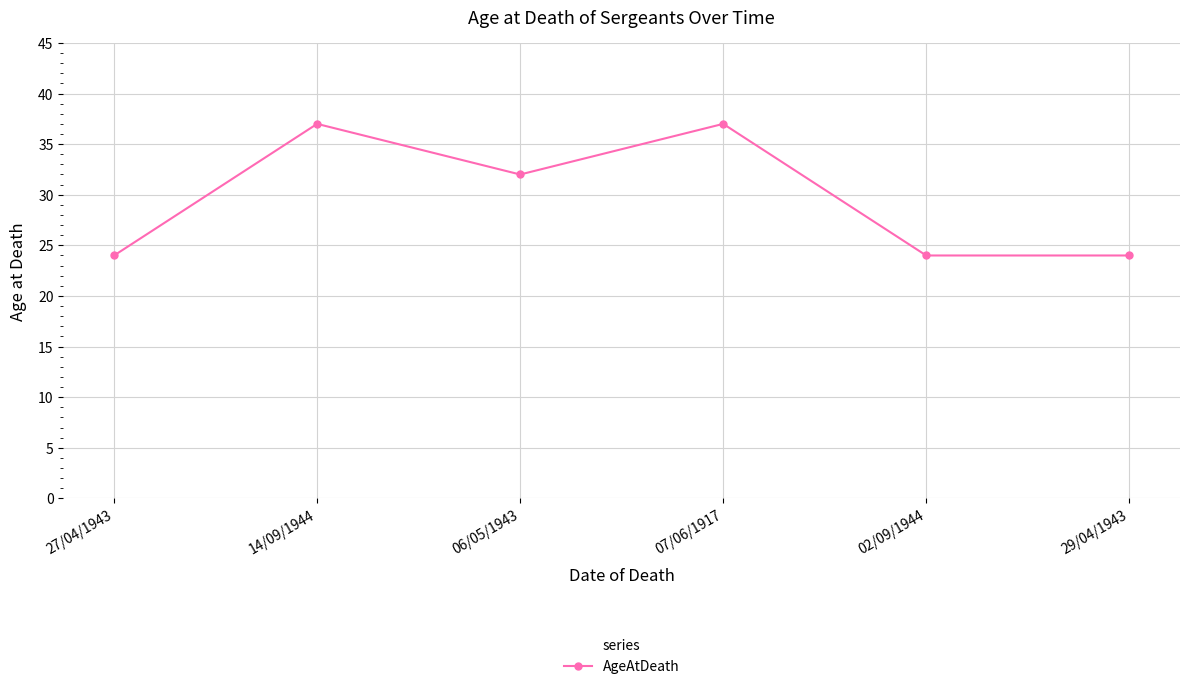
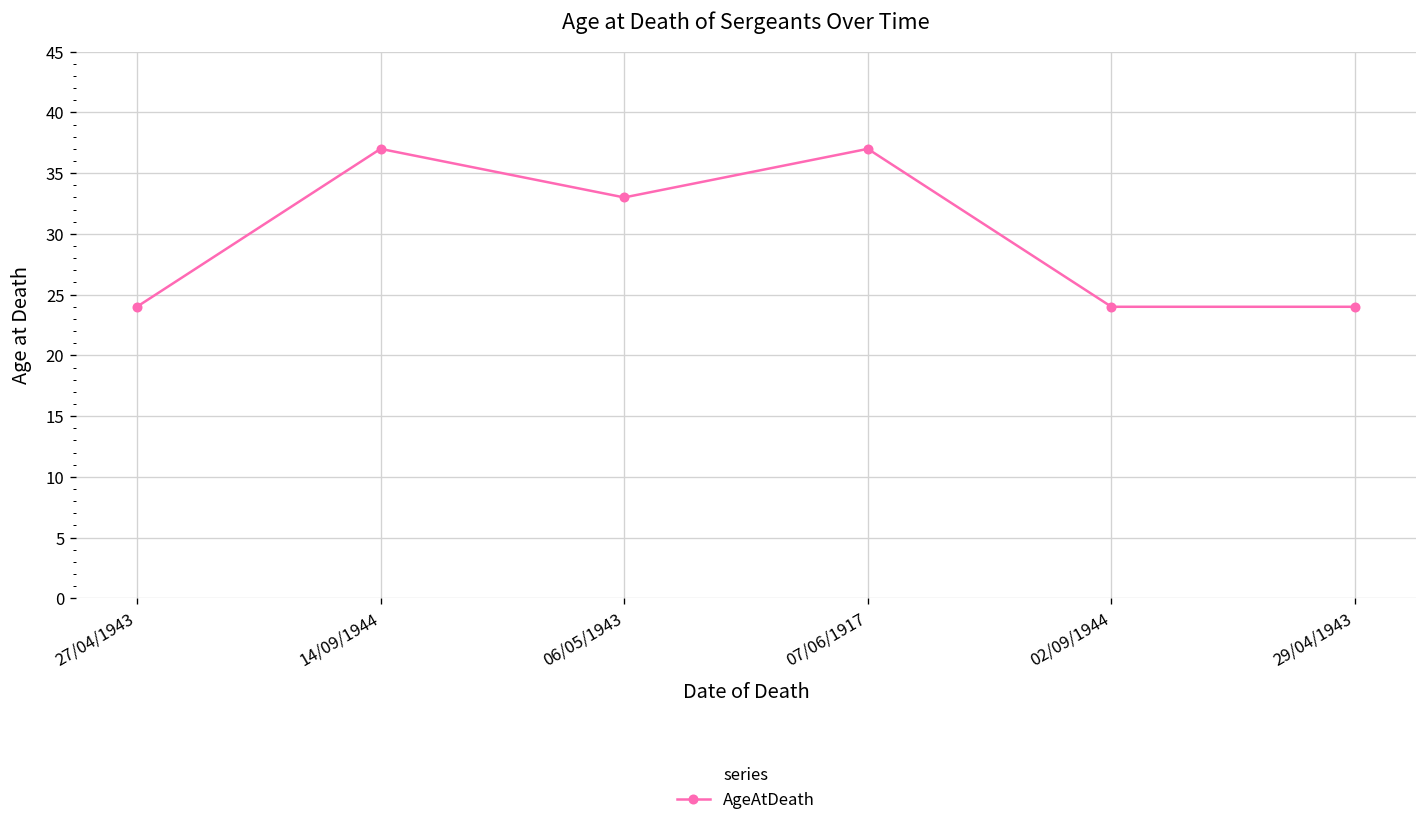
  {
    "27/04/1943": 24,
    "14/09/1944": 37,
-   "06/05/1943": 32,
+   "06/05/1943": 33,
    "07/06/1917": 37,
    "02/09/1944": 24,
    "29/04/1943": 24
  }
